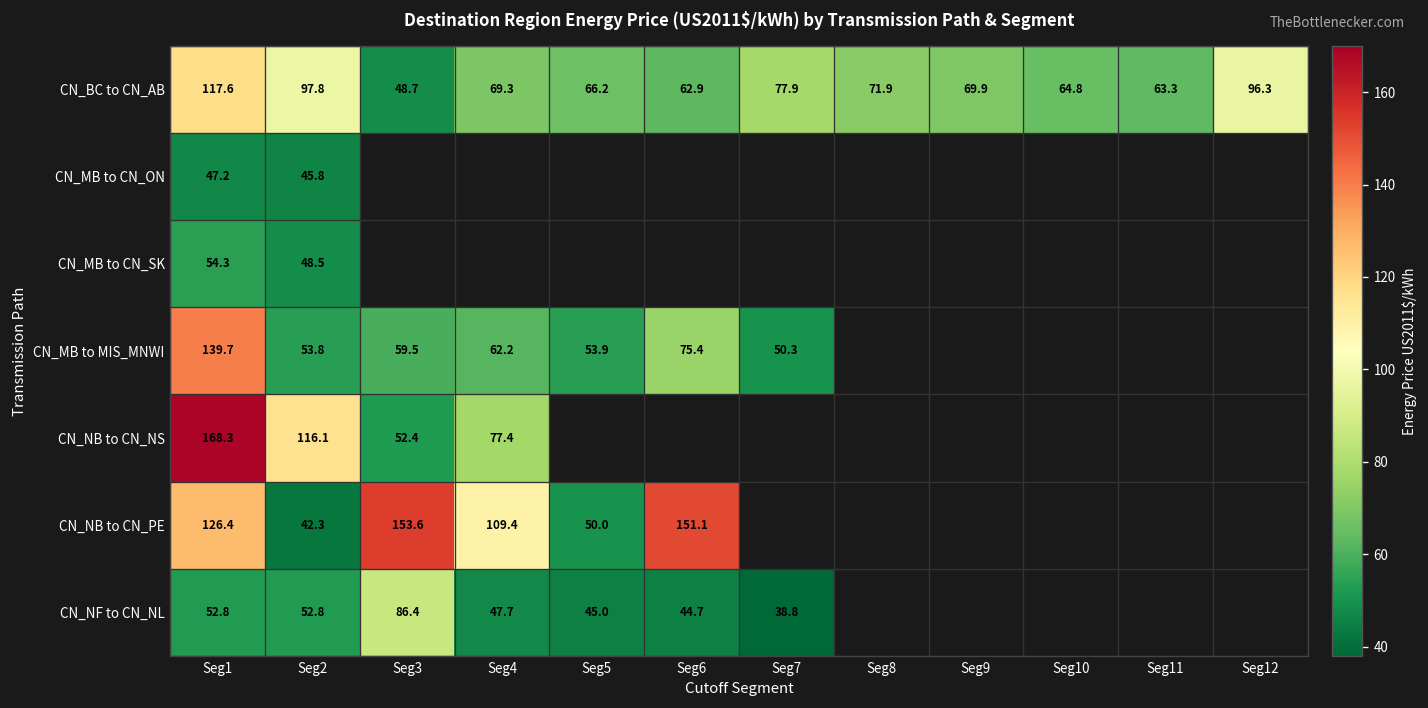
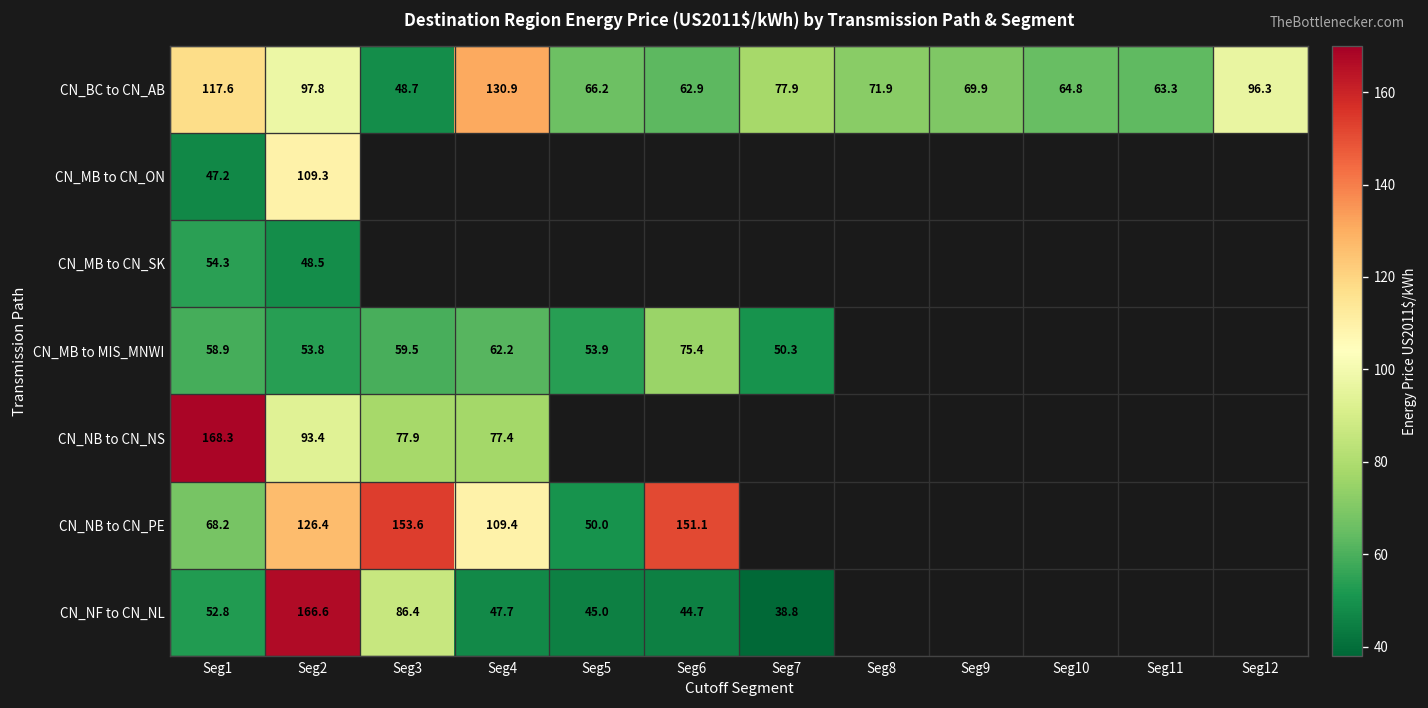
  {
    "CN_BC to CN_AB": {
      "Seg1": 117.6,
      "Seg2": 97.8,
      "Seg3": 48.7,
-     "Seg4": 69.3,
+     "Seg4": 130.9,
      "Seg5": 66.2,
      "Seg6": 62.9,
      "Seg7": 77.9,
      "Seg8": 71.9,
      "Seg9": 69.9,
      "Seg10": 64.8,
      "Seg11": 63.3,
      "Seg12": 96.3
    },
    "CN_MB to CN_ON": {
      "Seg1": 47.2,
-     "Seg2": 45.8
+     "Seg2": 109.3
    },
    "CN_MB to CN_SK": {
      "Seg1": 54.3,
      "Seg2": 48.5
    },
    "CN_MB to MIS_MNWI": {
-     "Seg1": 139.7,
+     "Seg1": 58.9,
      "Seg2": 53.8,
      "Seg3": 59.5,
      "Seg4": 62.2,
      "Seg5": 53.9,
      "Seg6": 75.4,
      "Seg7": 50.3
    },
    "CN_NB to CN_NS": {
      "Seg1": 168.3,
-     "Seg2": 116.1,
-     "Seg3": 52.4,
+     "Seg2": 93.4,
+     "Seg3": 77.9,
      "Seg4": 77.4
    },
    "CN_NB to CN_PE": {
-     "Seg1": 126.4,
-     "Seg2": 42.3,
+     "Seg1": 68.2,
+     "Seg2": 126.4,
      "Seg3": 153.6,
      "Seg4": 109.4,
      "Seg5": 50.0,
      "Seg6": 151.1
    },
    "CN_NF to CN_NL": {
      "Seg1": 52.8,
-     "Seg2": 52.8,
+     "Seg2": 166.6,
      "Seg3": 86.4,
      "Seg4": 47.7,
      "Seg5": 45.0,
      "Seg6": 44.7,
      "Seg7": 38.8
    }
  }
